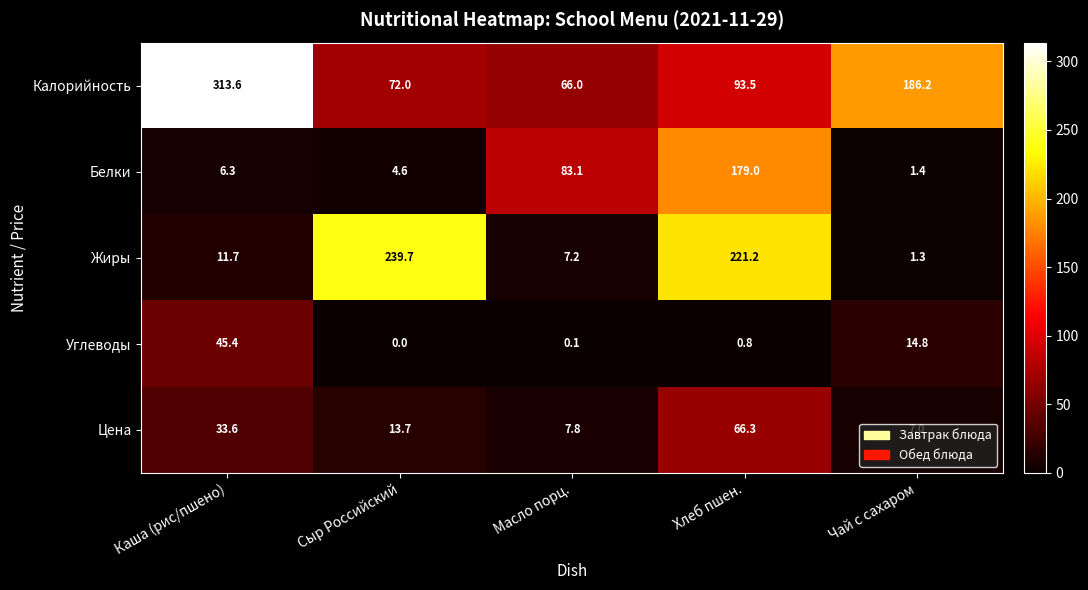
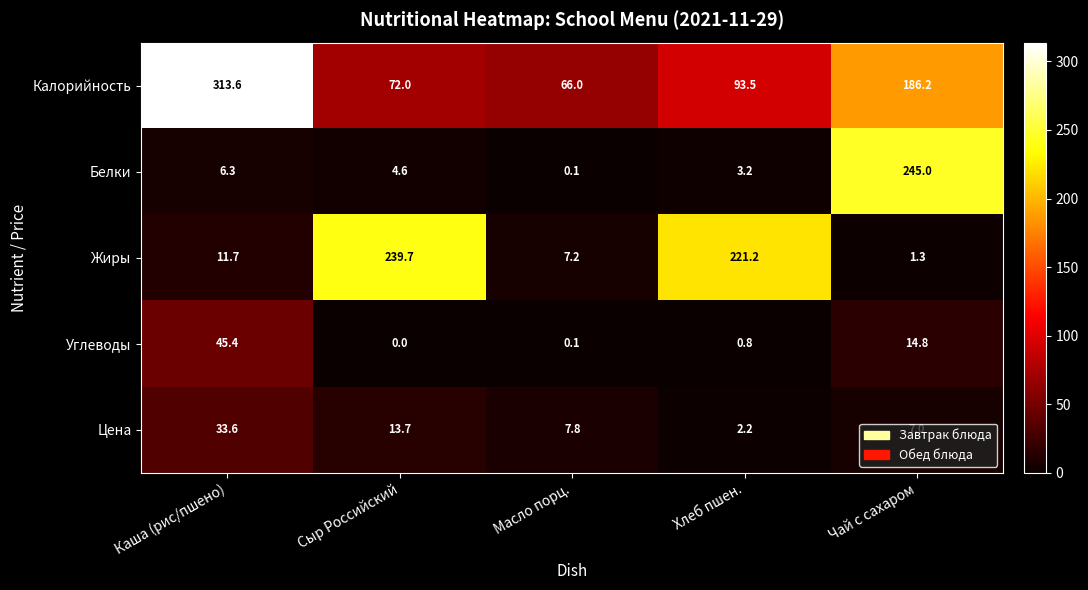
  {
    "Калорийность": {
      "Каша (рис/пшено)": 313.6,
      "Сыр Российский": 72.0,
      "Масло порц.": 66.0,
      "Хлеб пшен.": 93.5,
      "Чай с сахаром": 186.2
    },
    "Белки": {
      "Каша (рис/пшено)": 6.3,
      "Сыр Российский": 4.6,
-     "Масло порц.": 83.1,
-     "Хлеб пшен.": 179.0,
-     "Чай с сахаром": 1.4
+     "Масло порц.": 0.1,
+     "Хлеб пшен.": 3.2,
+     "Чай с сахаром": 245.0
    },
    "Жиры": {
      "Каша (рис/пшено)": 11.7,
      "Сыр Российский": 239.7,
      "Масло порц.": 7.2,
      "Хлеб пшен.": 221.2,
      "Чай с сахаром": 1.3
    },
    "Углеводы": {
      "Каша (рис/пшено)": 45.4,
      "Сыр Российский": 0.0,
      "Масло порц.": 0.1,
      "Хлеб пшен.": 0.8,
      "Чай с сахаром": 14.8
    },
    "Цена": {
      "Каша (рис/пшено)": 33.6,
      "Сыр Российский": 13.7,
      "Масло порц.": 7.8,
-     "Хлеб пшен.": 66.3
+     "Хлеб пшен.": 2.2
    }
  }
